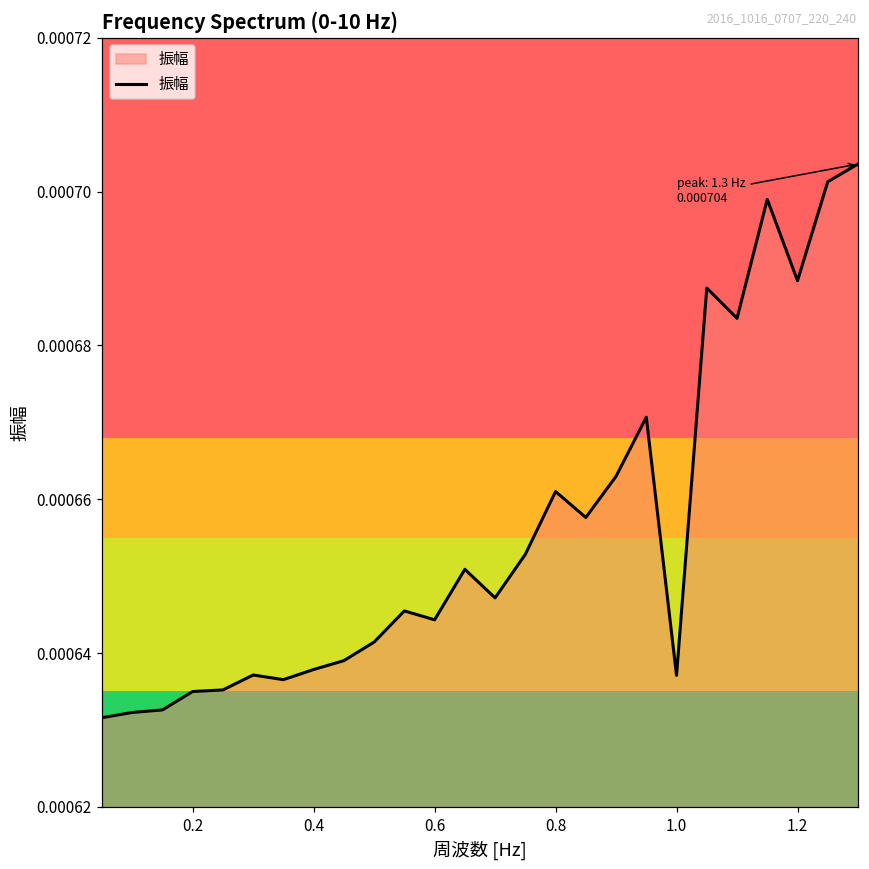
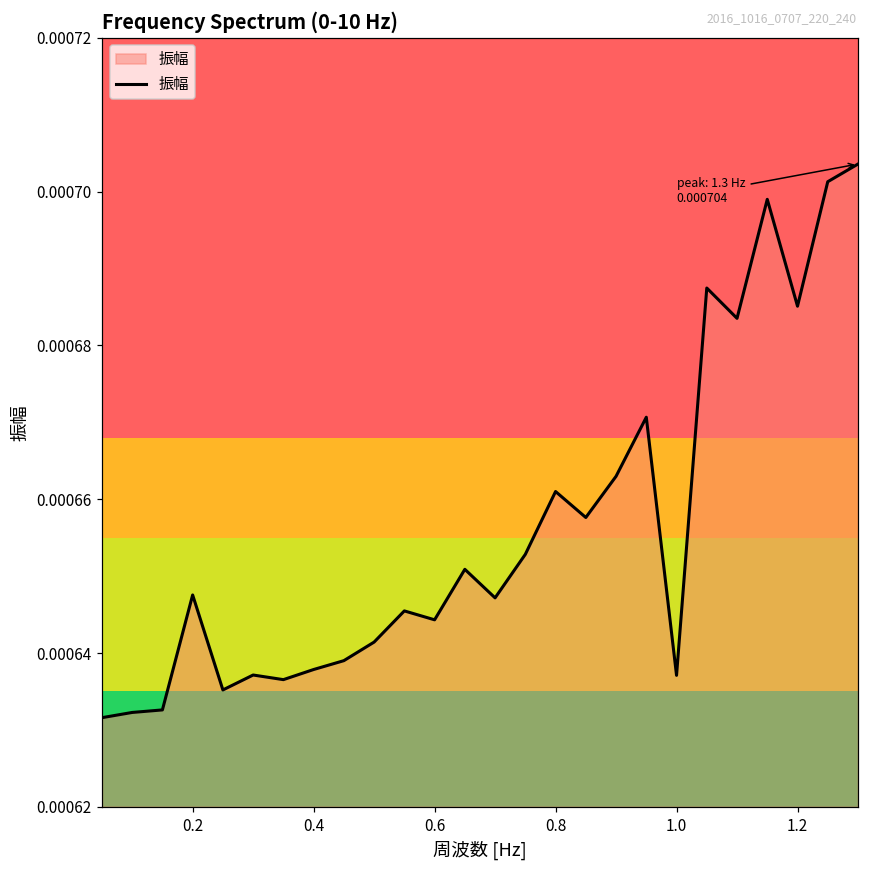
  {
-   "0.2": 0.000635,
+   "0.2": 0.000648,
    "0.4": 0.000638,
    "0.6": 0.000644,
    "0.8": 0.000661,
    "1.0": 0.000637,
-   "1.2": 0.000688
+   "1.2": 0.000685
  }
